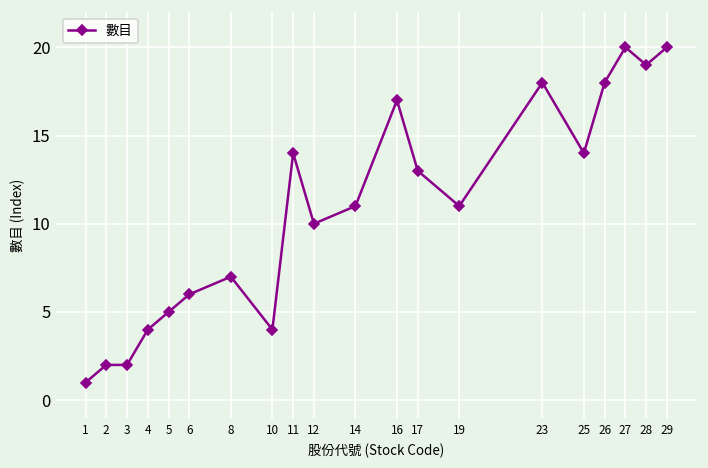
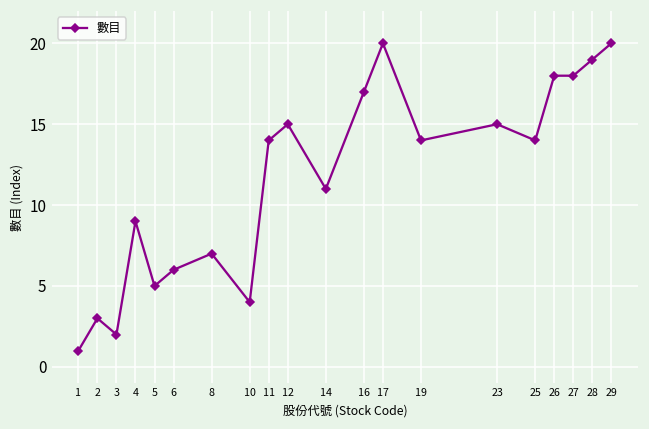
  {
    "1": 1,
-   "2": 2,
+   "2": 3,
    "3": 2,
-   "4": 4,
+   "4": 9,
    "5": 5,
    "6": 6,
    "8": 7,
    "10": 4,
    "11": 14,
-   "12": 10,
+   "12": 15,
    "14": 11,
    "16": 17,
-   "17": 13,
-   "19": 11,
-   "23": 18,
+   "17": 20,
+   "19": 14,
+   "23": 15,
    "25": 14,
    "26": 18,
-   "27": 20,
+   "27": 18,
    "28": 19,
    "29": 20
  }
